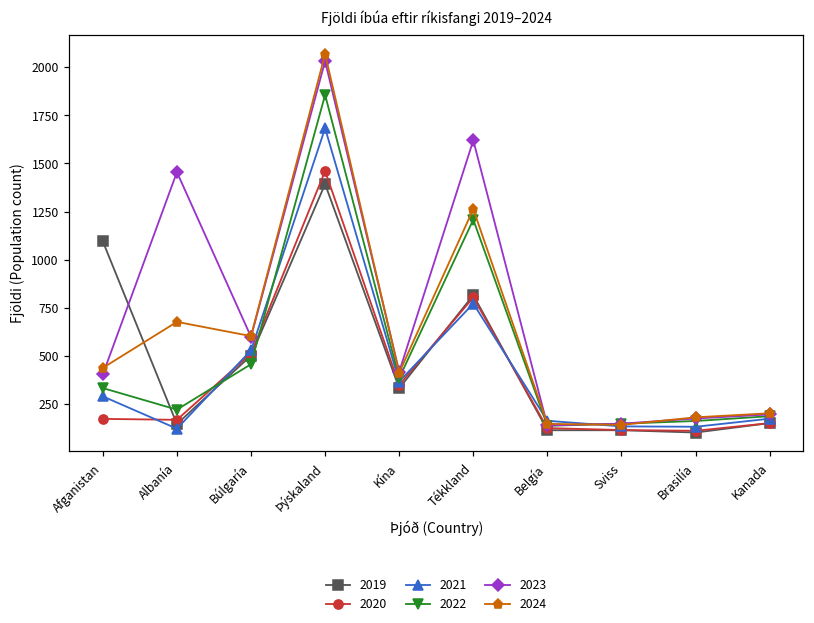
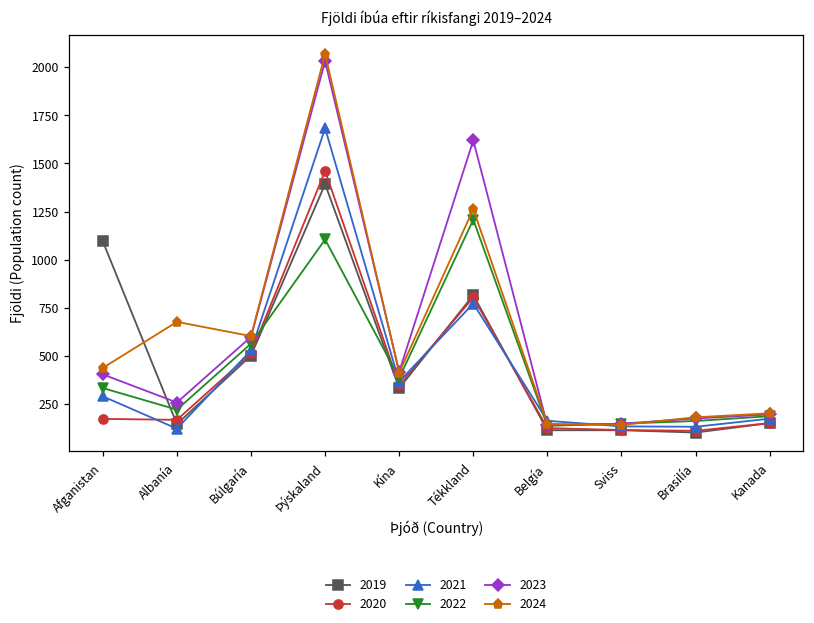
  {
    "2019": {
      "Afganistan": 1100,
      "Albanía": 150,
      "Þýskaland": 1390,
      "Kína": 330
    },
    "2020": {
      "Afganistan": 170,
      "Albanía": 170,
      "Þýskaland": 1460,
      "Kína": 350
    },
    "2021": {
      "Afganistan": 290,
      "Albanía": 120,
      "Búlgaría": 530,
      "Þýskaland": 1680,
      "Kína": 370,
      "Tékkland": 770,
      "Belgía": 160,
      "Brasilía": 130
    },
    "2022": {
      "Afganistan": 330,
      "Albanía": 220,
-     "Búlgaría": 460,
-     "Þýskaland": 1860,
+     "Búlgaría": 560,
+     "Þýskaland": 1110,
      "Kína": 390,
      "Tékkland": 1210
    },
    "2023": {
      "Afganistan": 400,
-     "Albanía": 1460,
+     "Albanía": 260,
      "Þýskaland": 2030,
      "Tékkland": 1620
    },
    "2024": {
      "Afganistan": 440,
      "Albanía": 680,
      "Þýskaland": 2070,
      "Tékkland": 1260
    }
  }
